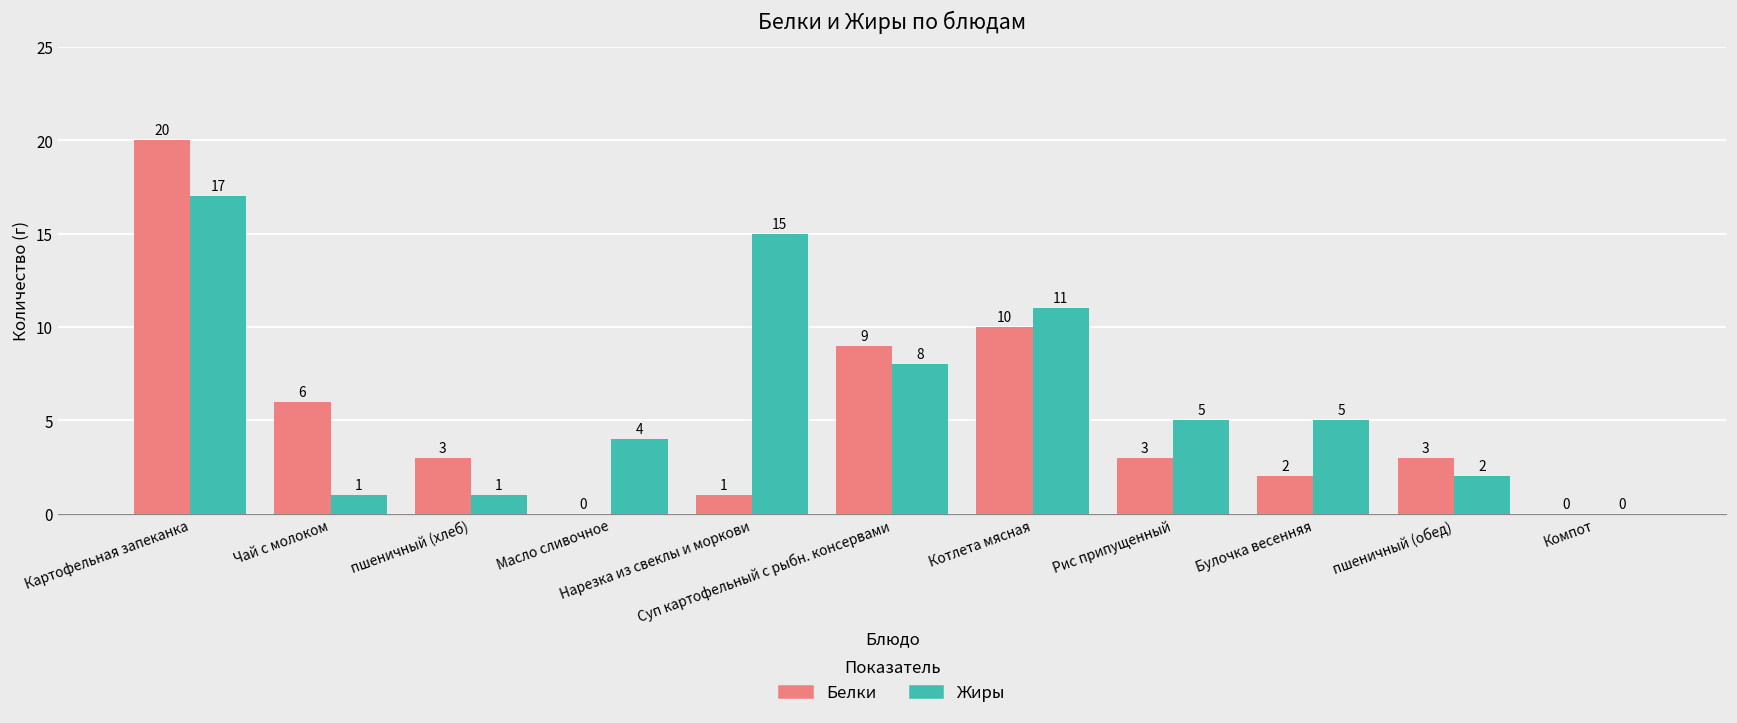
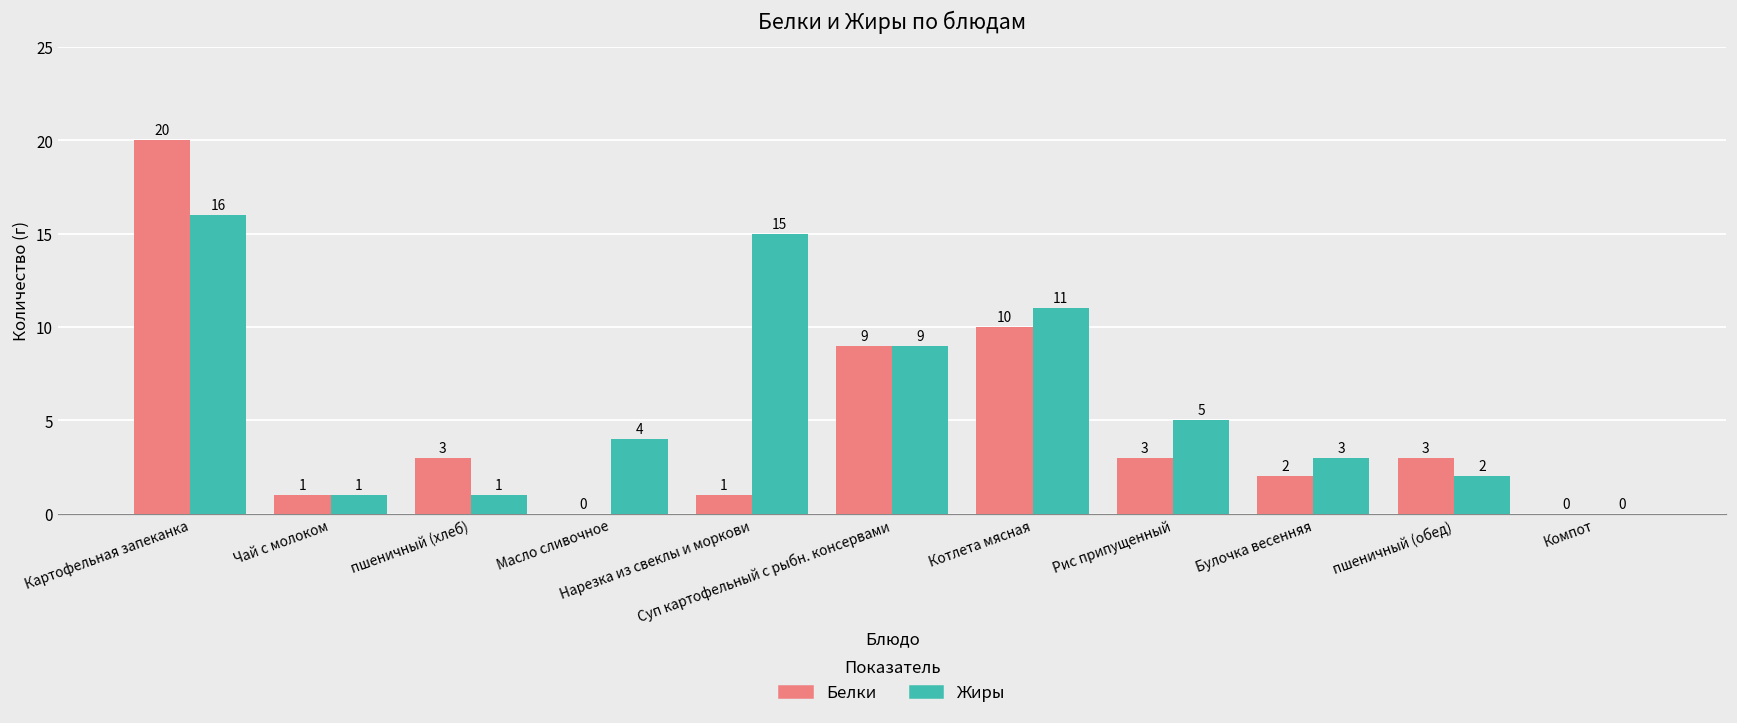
  {
    "Белки": {
      "Картофельная запеканка": 20,
-     "Чай с молоком": 6,
+     "Чай с молоком": 1,
      "пшеничный (хлеб)": 3,
      "Масло сливочное": 0,
      "Нарезка из свеклы и моркови": 1,
      "Суп картофельный с рыбн. консервами": 9,
      "Котлета мясная": 10,
      "Рис припущенный": 3,
      "Булочка весенняя": 2,
      "пшеничный (обед)": 3,
      "Компот": 0
    },
    "Жиры": {
-     "Картофельная запеканка": 17,
+     "Картофельная запеканка": 16,
      "Чай с молоком": 1,
      "пшеничный (хлеб)": 1,
      "Масло сливочное": 4,
      "Нарезка из свеклы и моркови": 15,
-     "Суп картофельный с рыбн. консервами": 8,
+     "Суп картофельный с рыбн. консервами": 9,
      "Котлета мясная": 11,
      "Рис припущенный": 5,
-     "Булочка весенняя": 5,
+     "Булочка весенняя": 3,
      "пшеничный (обед)": 2,
      "Компот": 0
    }
  }
